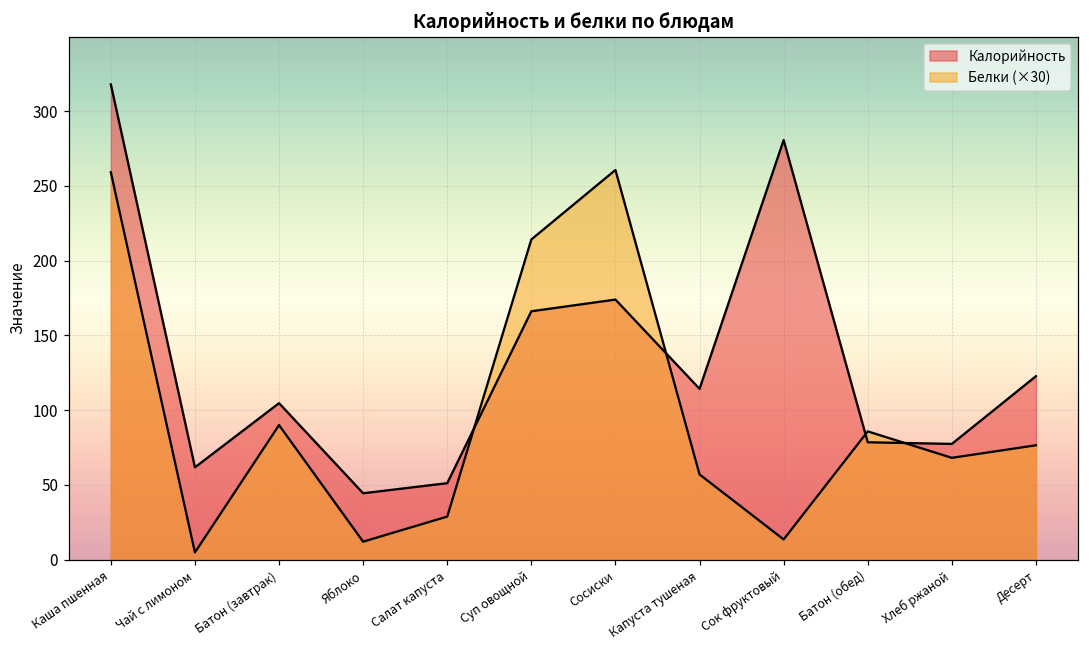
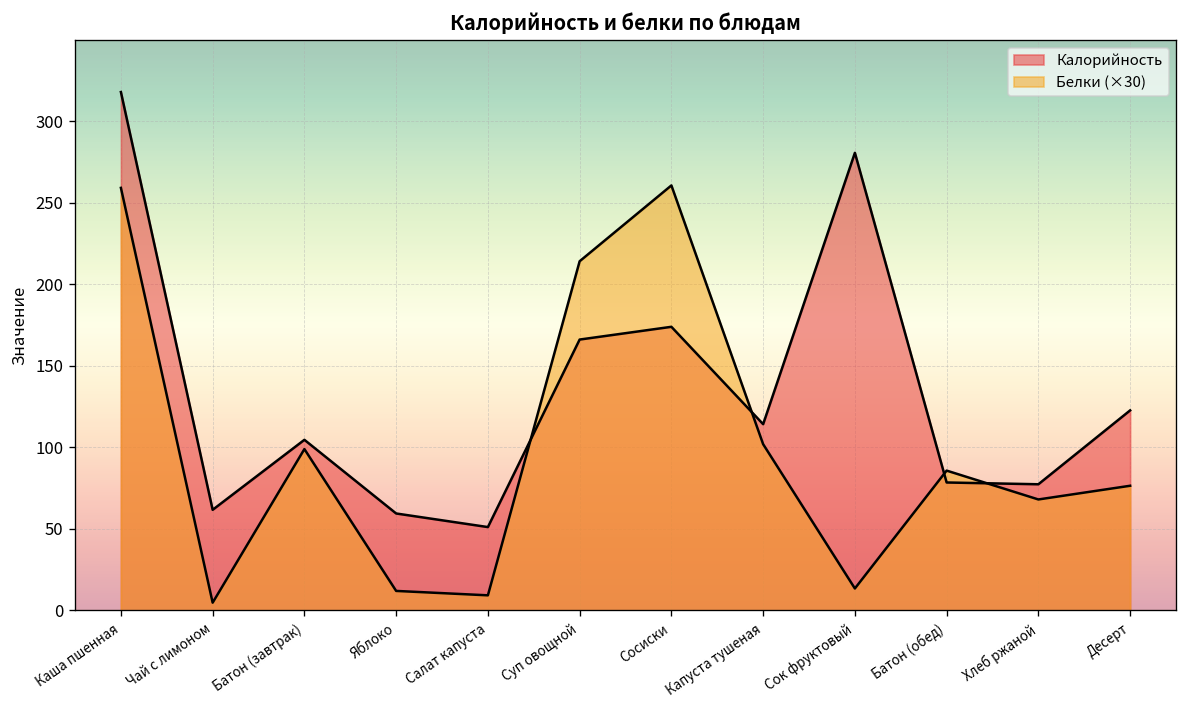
  {
    "Калорийность": {
      "Каша пшенная": 318,
      "Чай с лимоном": 62,
      "Батон (завтрак)": 105,
-     "Яблоко": 44,
+     "Яблоко": 60,
      "Салат капуста": 51,
      "Суп овощной": 166,
      "Сосиски": 174,
      "Капуста тушеная": 114,
      "Сок фруктовый": 281,
      "Батон (обед)": 79,
      "Хлеб ржаной": 77,
      "Десерт": 123
    },
    "Белки (×30)": {
      "Каша пшенная": 259,
      "Чай с лимоном": 5,
-     "Батон (завтрак)": 90,
+     "Батон (завтрак)": 99,
      "Яблоко": 12,
-     "Салат капуста": 29,
+     "Салат капуста": 9,
      "Суп овощной": 214,
      "Сосиски": 261,
-     "Капуста тушеная": 57,
+     "Капуста тушеная": 102,
      "Сок фруктовый": 14,
      "Батон (обед)": 86,
      "Хлеб ржаной": 68,
      "Десерт": 77
    }
  }
